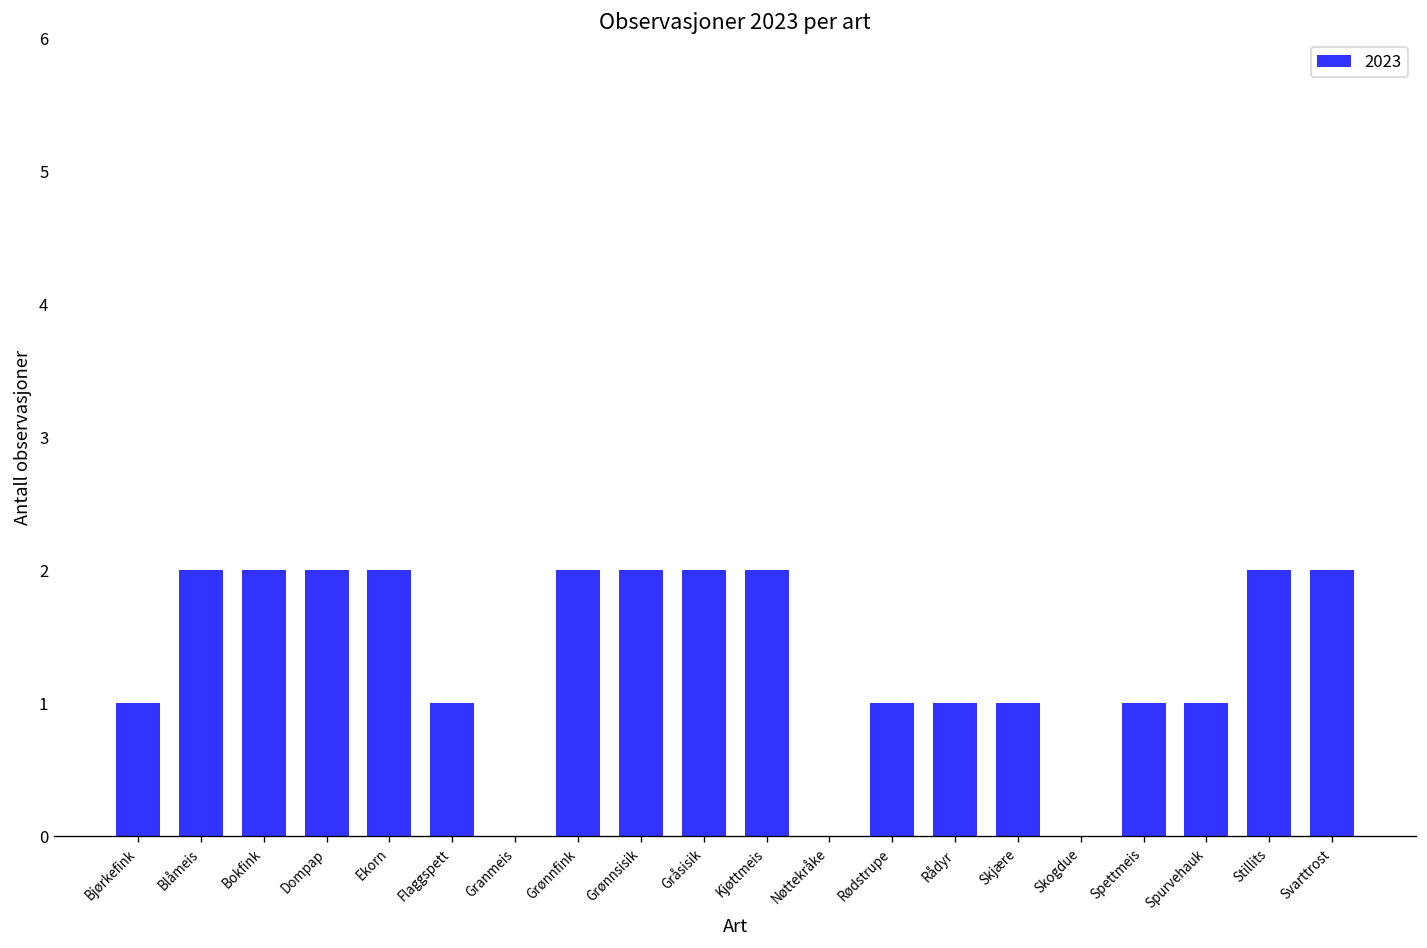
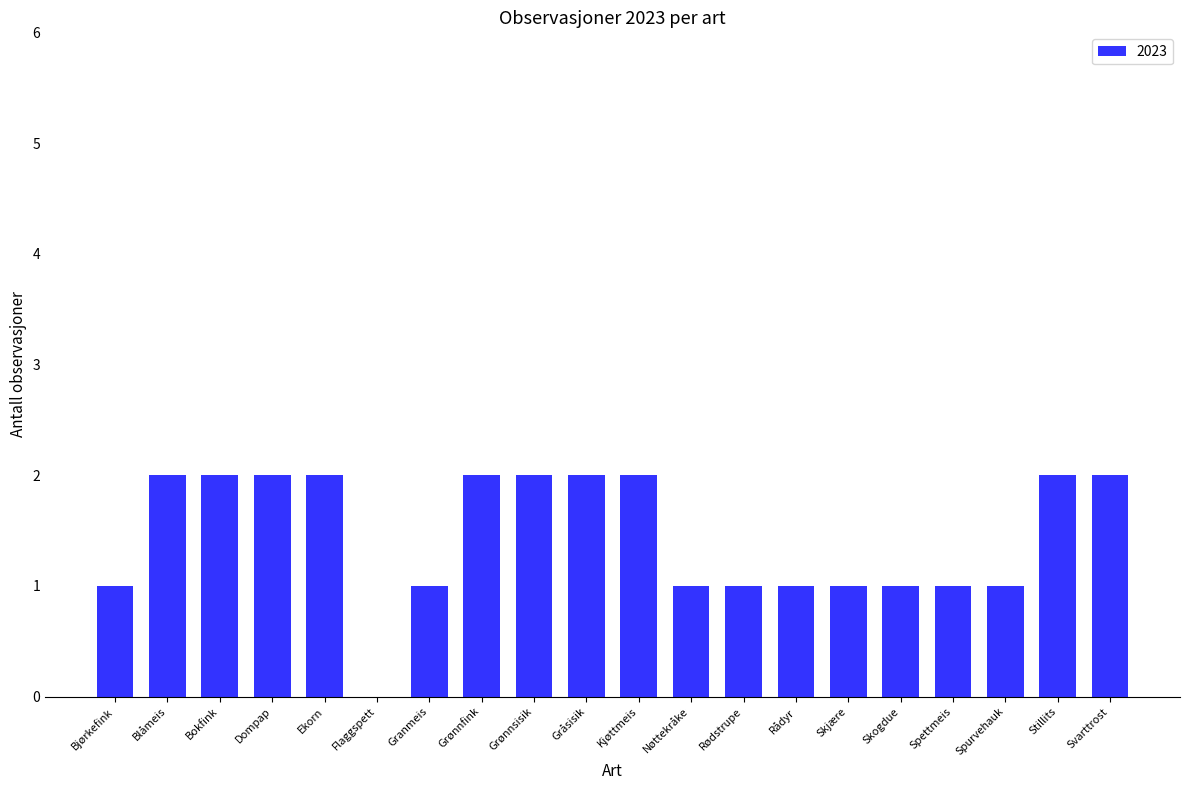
  {
    "Bjørkefink": 1,
    "Blåmeis": 2,
    "Bokfink": 2,
    "Dompap": 2,
    "Ekorn": 2,
-   "Flaggspett": 1,
-   "Granmeis": 0,
+   "Flaggspett": 0,
+   "Granmeis": 1,
    "Grønnfink": 2,
    "Grønnsisik": 2,
    "Gråsisik": 2,
    "Kjøttmeis": 2,
-   "Nøttekråke": 0,
+   "Nøttekråke": 1,
    "Rødstrupe": 1,
    "Rådyr": 1,
    "Skjære": 1,
-   "Skogdue": 0,
+   "Skogdue": 1,
    "Spettmeis": 1,
    "Spurvehauk": 1,
    "Stillits": 2,
    "Svarttrost": 2
  }
